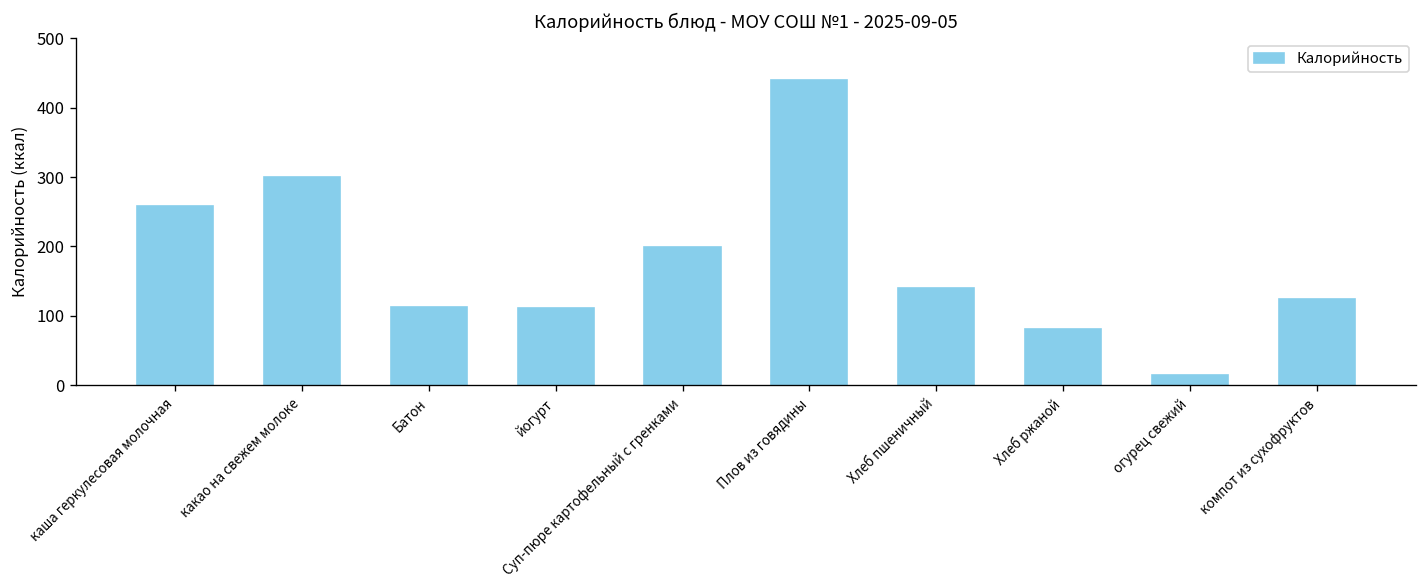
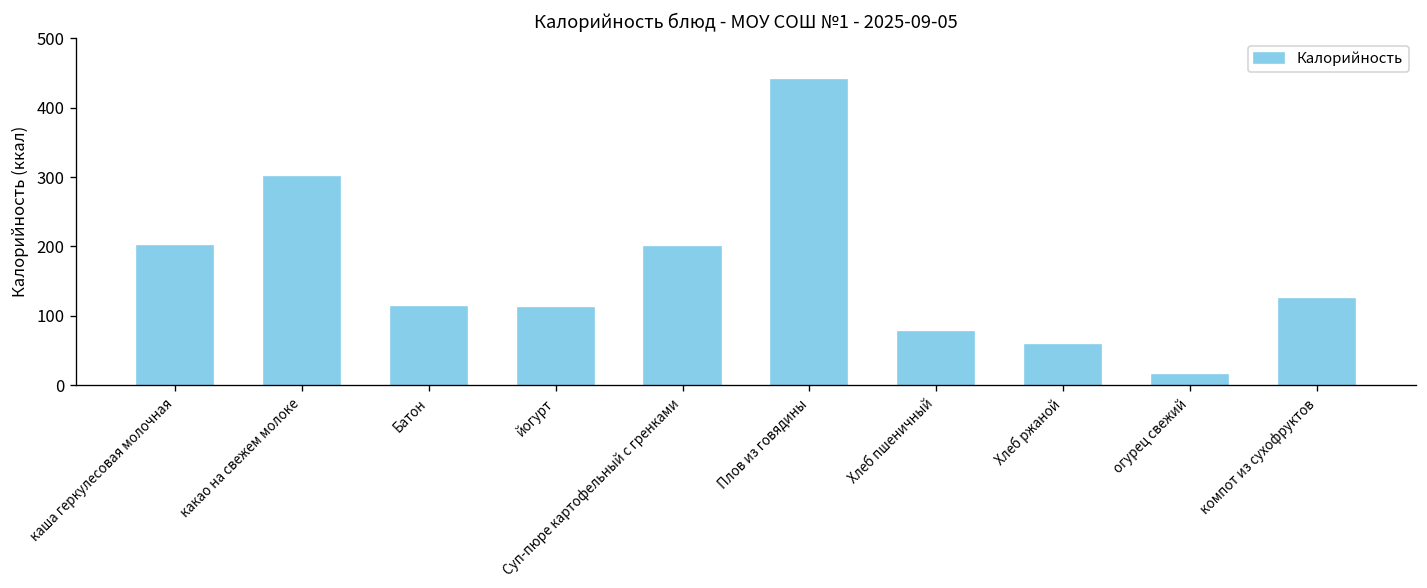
  {
-   "каша геркулесовая молочная": 260,
+   "каша геркулесовая молочная": 200,
    "какао на свежем молоке": 300,
    "Батон": 110,
    "йогурт": 110,
    "Суп-пюре картофельный с гренками": 200,
    "Плов из говядины": 440,
-   "Хлеб пшеничный": 140,
-   "Хлеб ржаной": 80,
+   "Хлеб пшеничный": 80,
+   "Хлеб ржаной": 60,
    "огурец свежий": 10,
    "компот из сухофруктов": 120
  }
